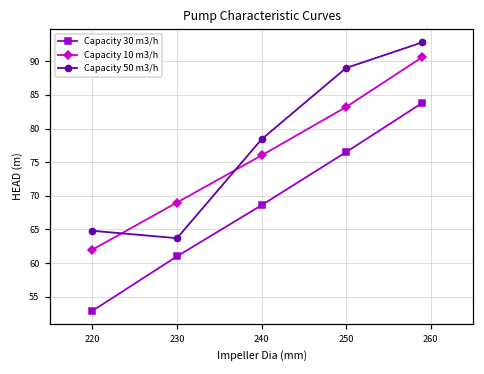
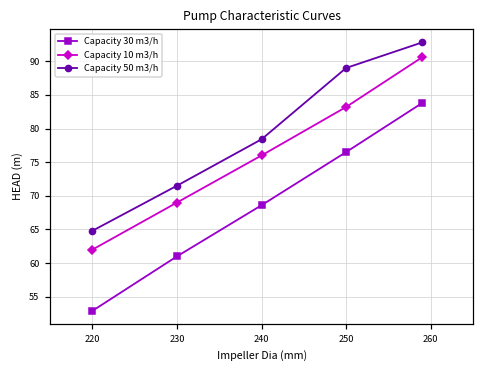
  {
    "Capacity 50 m3/h": {
      "220": 65,
-     "230": 64,
+     "230": 72,
      "240": 78,
      "250": 89
    }
  }
